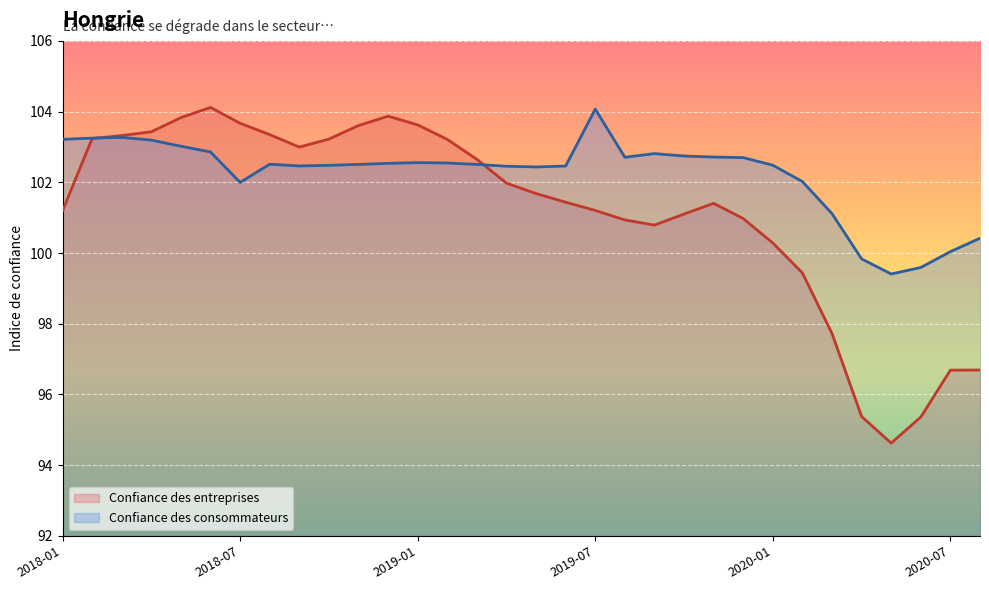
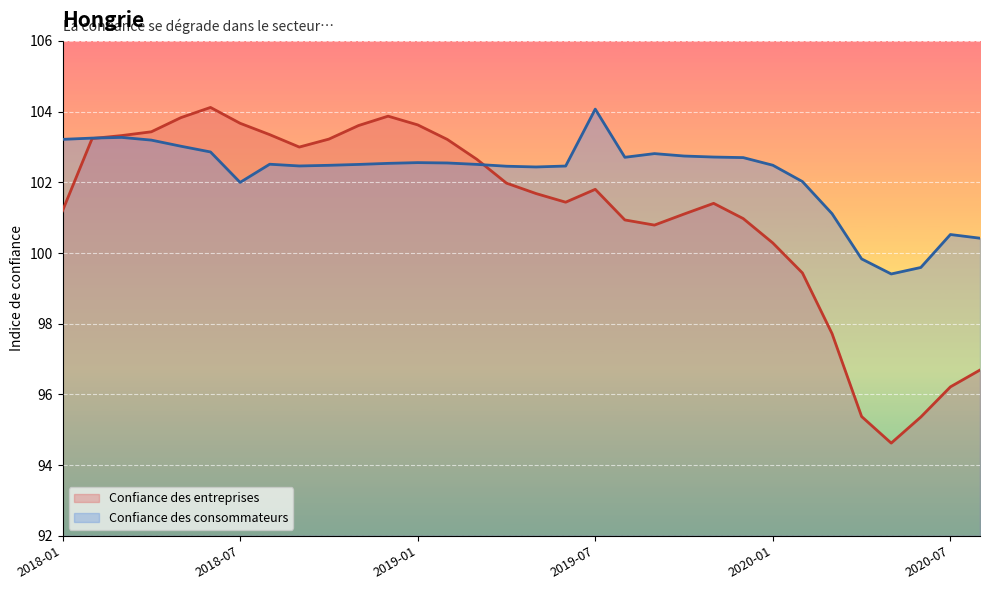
  {
    "Confiance des entreprises": {
      "2018-01": 101.2,
      "2018-07": 103.7,
      "2019-01": 103.6,
-     "2019-07": 101.2,
+     "2019-07": 101.8,
      "2020-01": 100.3,
-     "2020-07": 96.7
+     "2020-07": 96.2
    },
    "Confiance des consommateurs": {
      "2018-01": 103.2,
      "2018-07": 102.0,
      "2019-01": 102.6,
      "2019-07": 104.1,
      "2020-01": 102.5,
-     "2020-07": 100.0
+     "2020-07": 100.5
    }
  }
